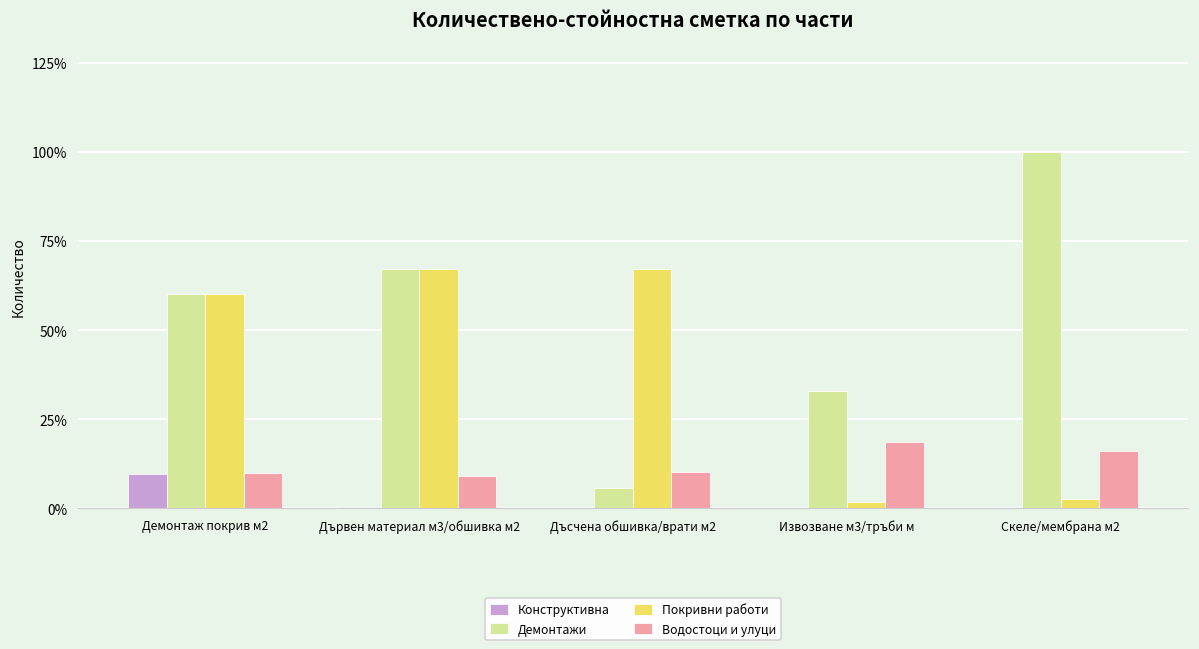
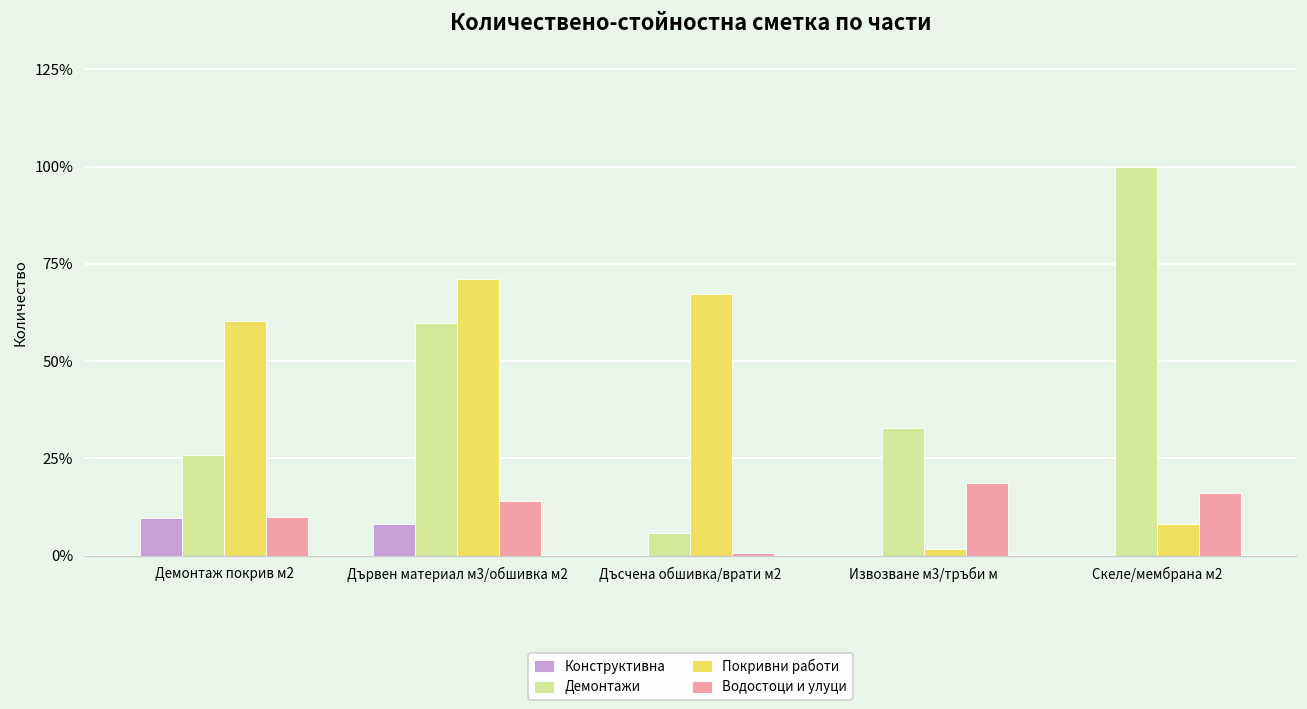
  {
    "Конструктивна": {
      "Демонтаж покрив м2": "10%",
-     "Дървен материал м3/обшивка м2": "0%",
+     "Дървен материал м3/обшивка м2": "8%",
      "Дъсчена обшивка/врати м2": "0%",
      "Извозване м3/тръби м": "0%",
      "Скеле/мембрана м2": "0%"
    },
    "Демонтажи": {
-     "Демонтаж покрив м2": "60%",
-     "Дървен материал м3/обшивка м2": "67%",
+     "Демонтаж покрив м2": "26%",
+     "Дървен материал м3/обшивка м2": "60%",
      "Дъсчена обшивка/врати м2": "6%",
      "Извозване м3/тръби м": "33%",
      "Скеле/мембрана м2": "100%"
    },
    "Покривни работи": {
      "Демонтаж покрив м2": "60%",
-     "Дървен материал м3/обшивка м2": "67%",
+     "Дървен материал м3/обшивка м2": "71%",
      "Дъсчена обшивка/врати м2": "67%",
      "Извозване м3/тръби м": "2%",
-     "Скеле/мембрана м2": "3%"
+     "Скеле/мембрана м2": "8%"
    },
    "Водостоци и улуци": {
      "Демонтаж покрив м2": "10%",
-     "Дървен материал м3/обшивка м2": "9%",
-     "Дъсчена обшивка/врати м2": "10%",
+     "Дървен материал м3/обшивка м2": "14%",
+     "Дъсчена обшивка/врати м2": "1%",
      "Извозване м3/тръби м": "19%",
      "Скеле/мембрана м2": "16%"
    }
  }
